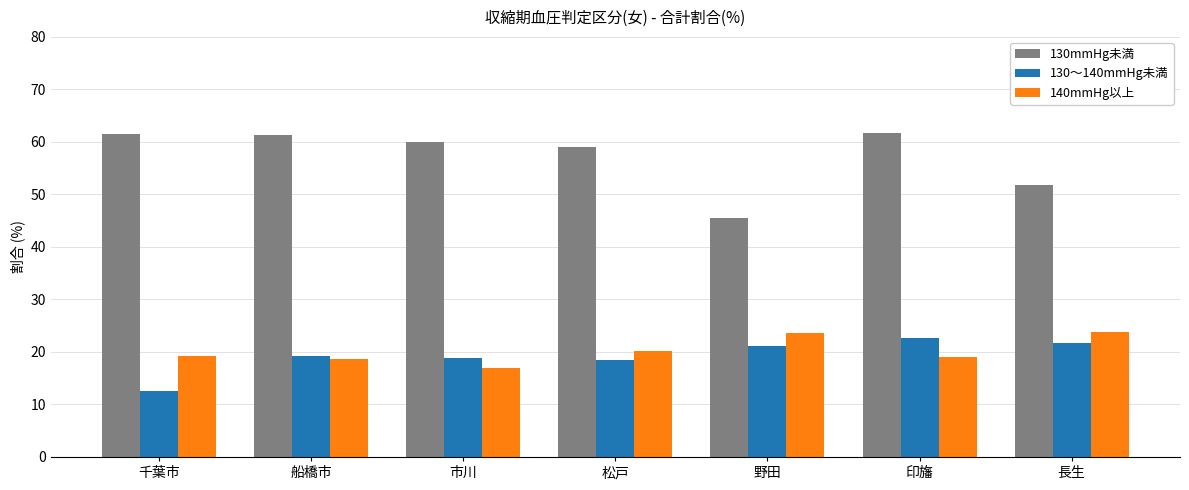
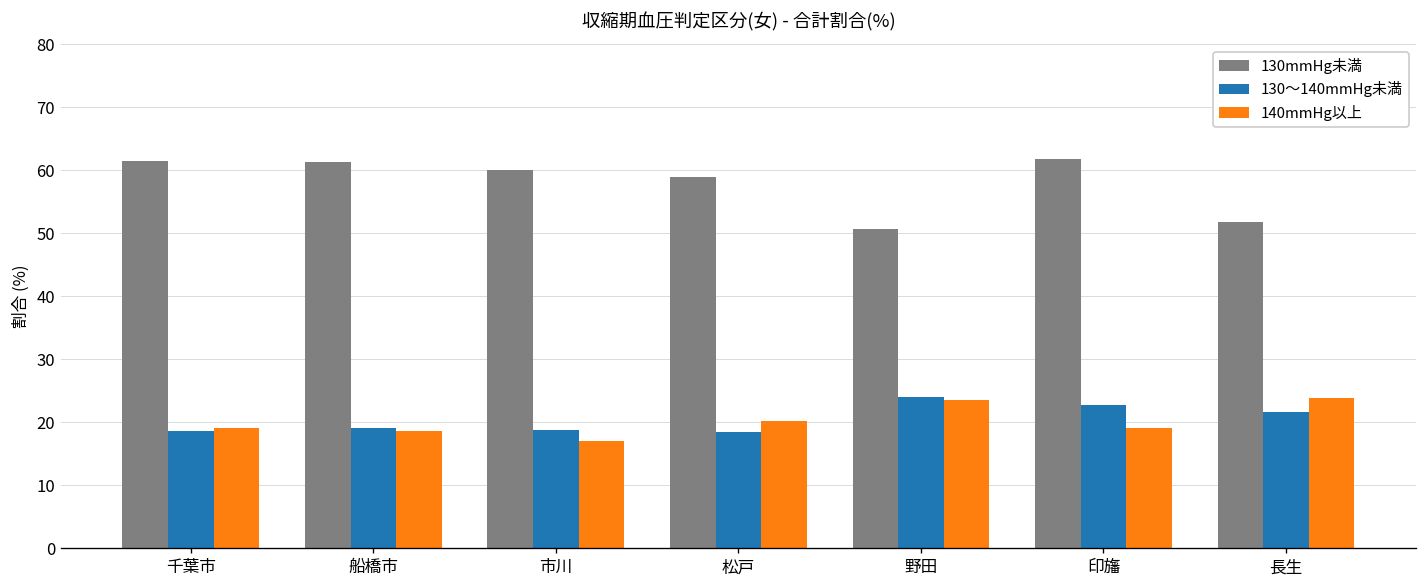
  {
    "130mmHg未満": {
      "千葉市": 62,
      "船橋市": 61,
      "市川": 60,
      "松戸": 59,
-     "野田": 46,
+     "野田": 51,
      "印旛": 62,
      "長生": 52
    },
    "130～140mmHg未満": {
-     "千葉市": 13,
+     "千葉市": 19,
      "船橋市": 19,
      "市川": 19,
      "松戸": 18,
-     "野田": 21,
+     "野田": 24,
      "印旛": 23,
      "長生": 22
    },
    "140mmHg以上": {
      "千葉市": 19,
      "船橋市": 19,
      "市川": 17,
      "松戸": 20,
      "野田": 24,
      "印旛": 19,
      "長生": 24
    }
  }
